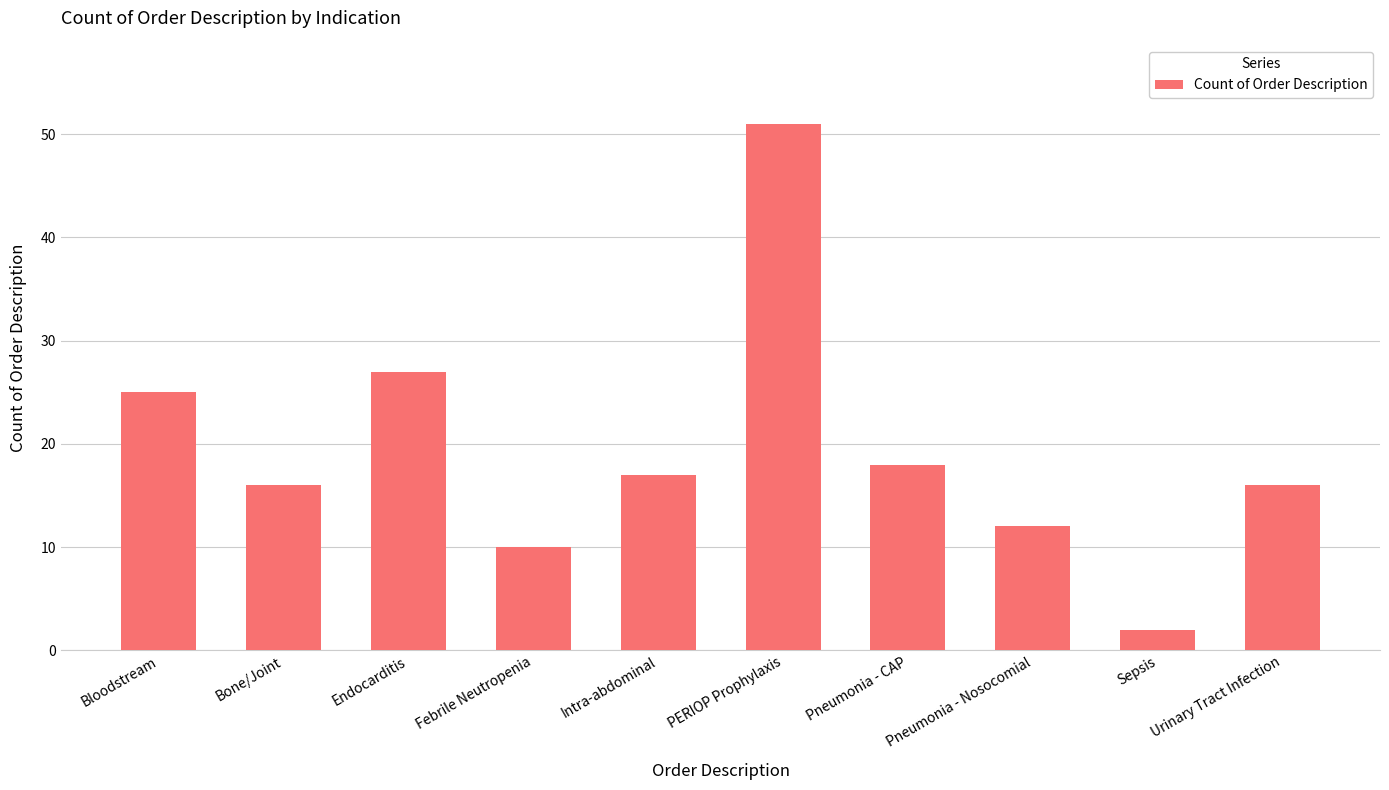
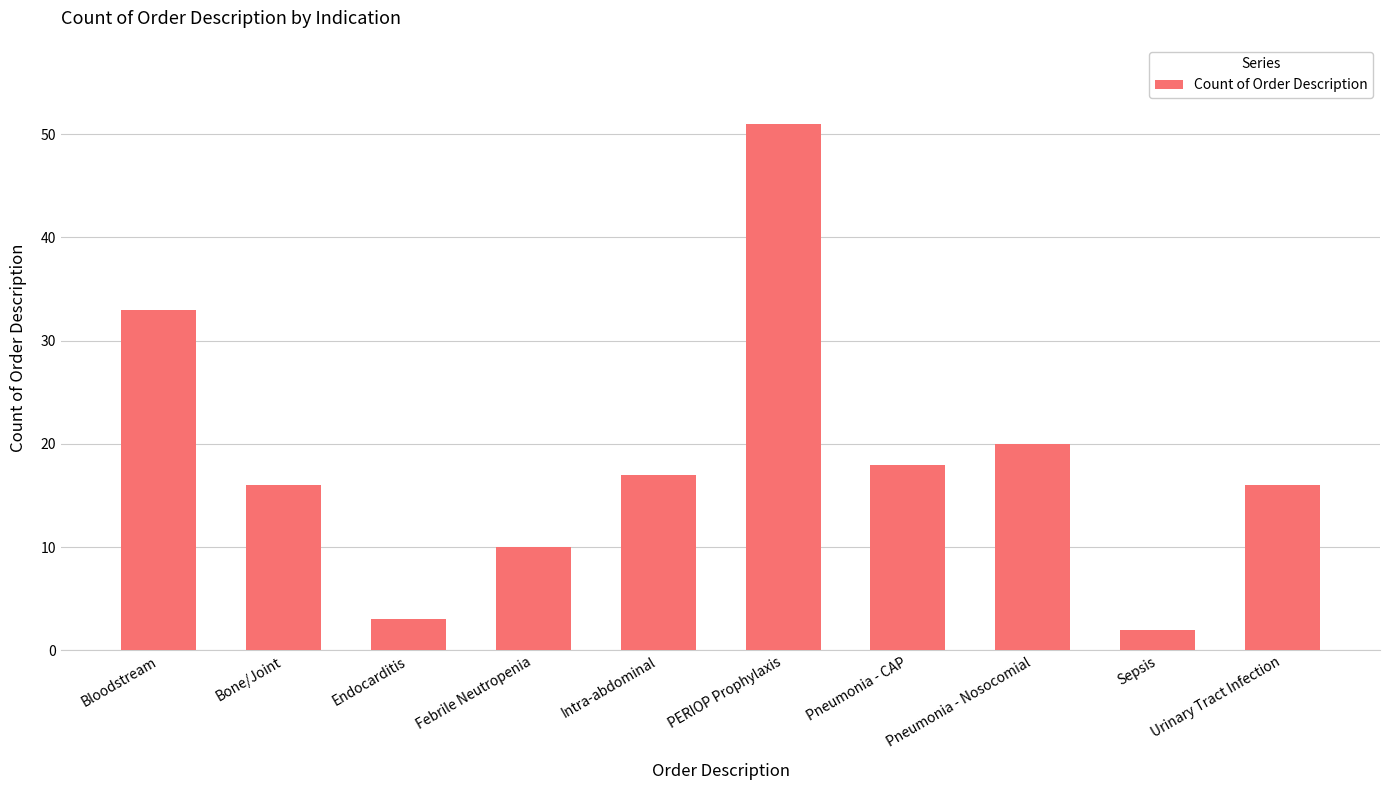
  {
-   "Bloodstream": 25,
+   "Bloodstream": 33,
    "Bone/Joint": 16,
-   "Endocarditis": 27,
+   "Endocarditis": 3,
    "Febrile Neutropenia": 10,
    "Intra-abdominal": 17,
    "PERIOP Prophylaxis": 51,
    "Pneumonia - CAP": 18,
-   "Pneumonia - Nosocomial": 12,
+   "Pneumonia - Nosocomial": 20,
    "Sepsis": 2,
    "Urinary Tract Infection": 16
  }
